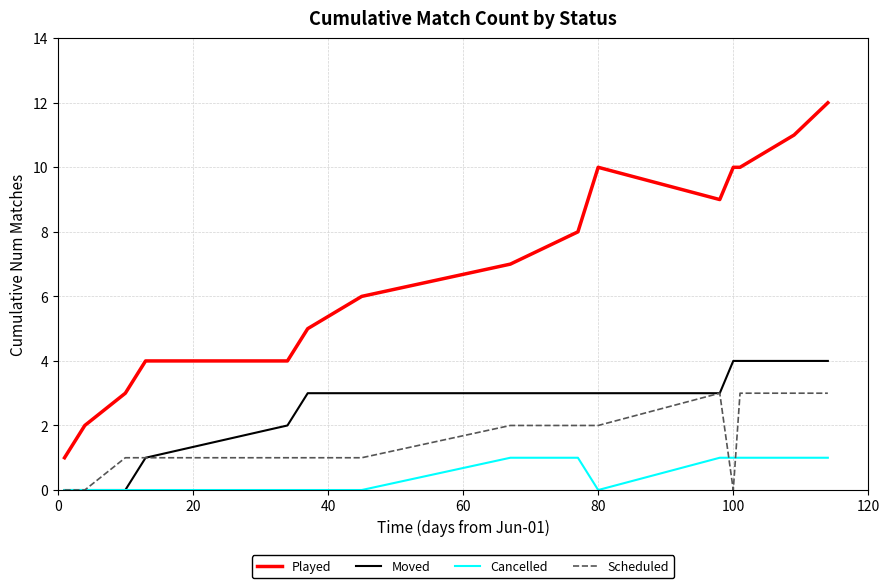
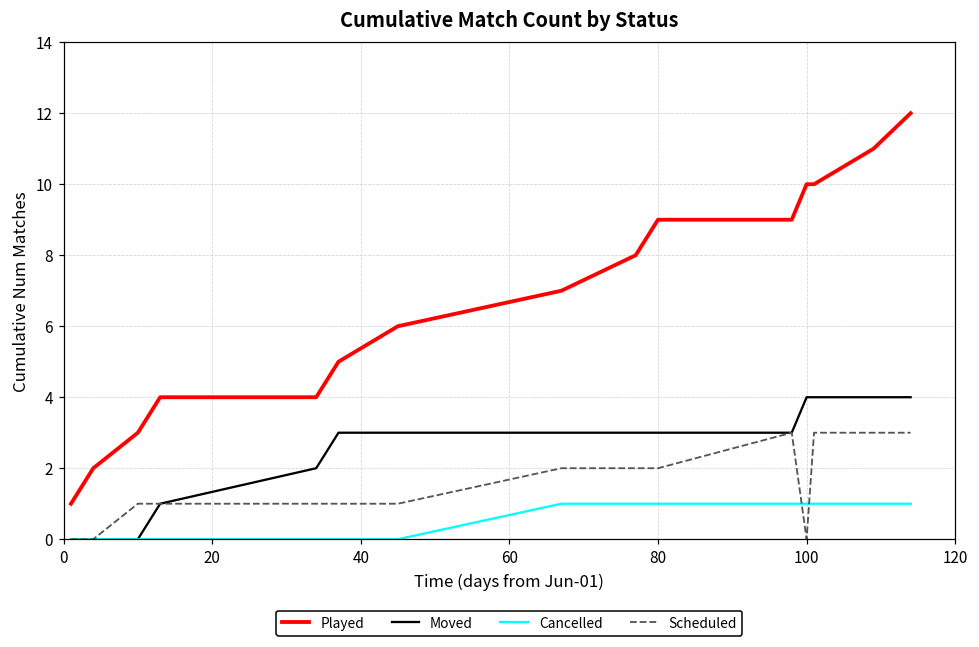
  {
    "Played": {
-     "80": 10,
+     "80": 9,
      "100": 10
    },
    "Moved": {
      "80": 3,
      "100": 4
    },
    "Cancelled": {
-     "80": 0,
+     "80": 1,
      "100": 1
    },
    "Scheduled": {
      "80": 2,
      "100": 0
    }
  }
